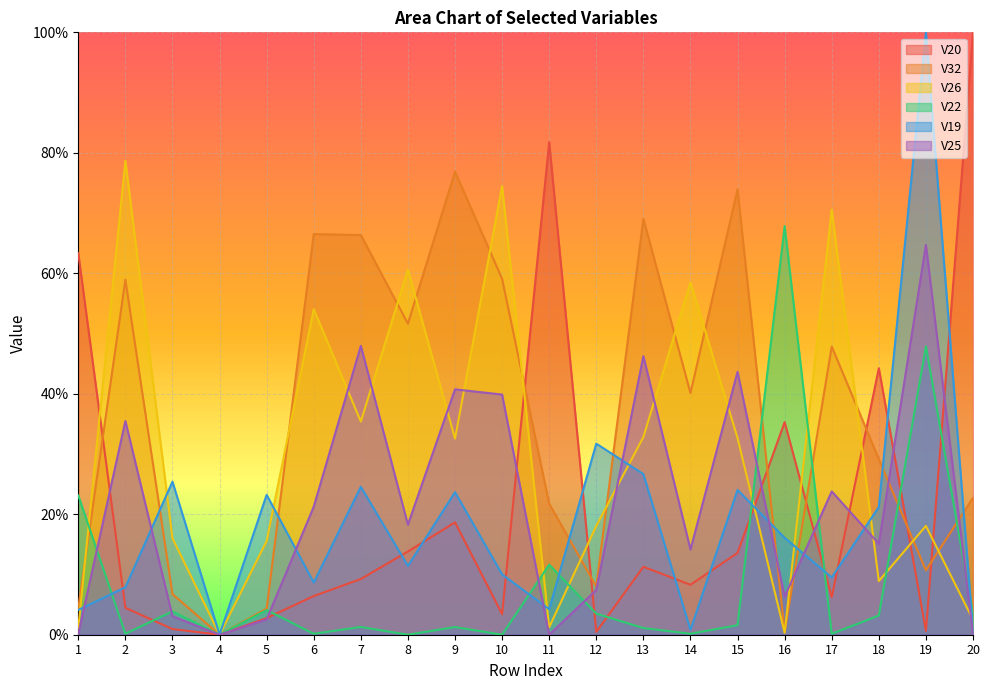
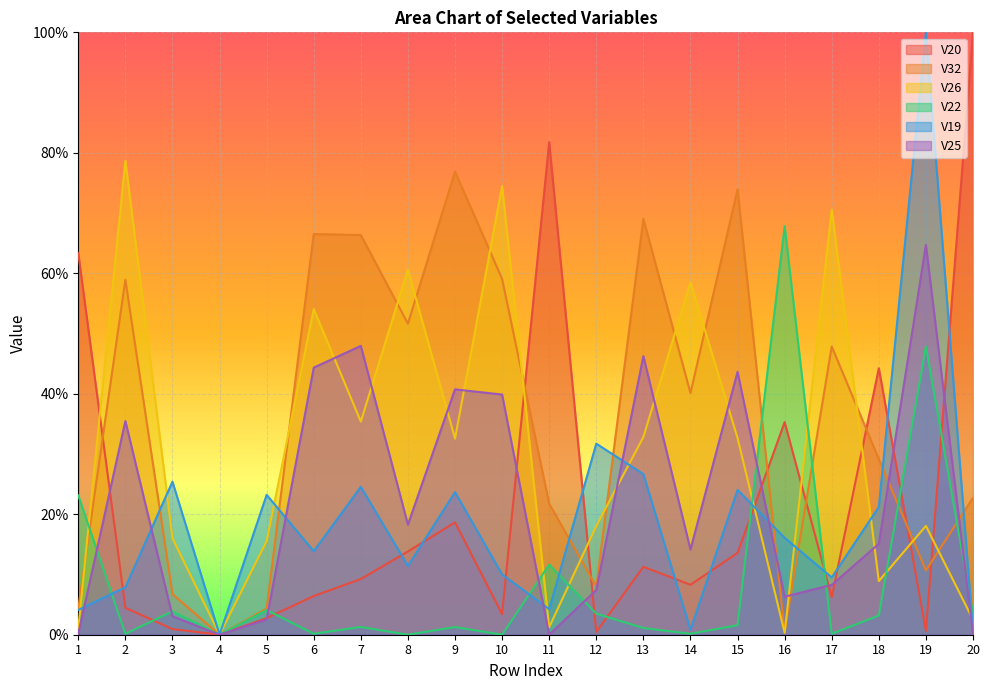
  {
    "V22": {
      "1": "23%",
      "2": "0%",
      "3": "4%",
      "6": "0%",
      "7": "1%",
      "8": "0%",
      "9": "1%",
      "10": "0%",
      "11": "12%",
      "12": "3%",
      "13": "1%",
      "14": "0%",
      "15": "2%",
      "16": "68%",
      "17": "0%",
      "18": "3%",
      "19": "48%",
      "20": "3%"
    },
    "V19": {
      "2": "8%",
      "3": "25%",
      "5": "23%",
-     "6": "9%",
+     "6": "14%",
      "7": "25%",
      "8": "11%",
      "9": "24%",
      "10": "10%",
      "11": "4%",
      "12": "32%",
      "13": "27%",
      "14": "1%",
      "15": "24%",
      "16": "16%",
      "17": "10%",
      "18": "21%",
      "19": "100%",
      "20": "1%"
    },
    "V25": {
      "1": "0%",
      "2": "35%",
      "3": "3%",
-     "6": "21%",
+     "6": "44%",
      "7": "48%",
      "8": "18%",
      "9": "41%",
      "10": "40%",
      "11": "0%",
      "12": "7%",
      "13": "46%",
      "14": "14%",
      "15": "44%",
      "16": "6%",
-     "17": "24%",
+     "17": "8%",
      "18": "15%",
      "19": "65%",
      "20": "0%"
    }
  }
